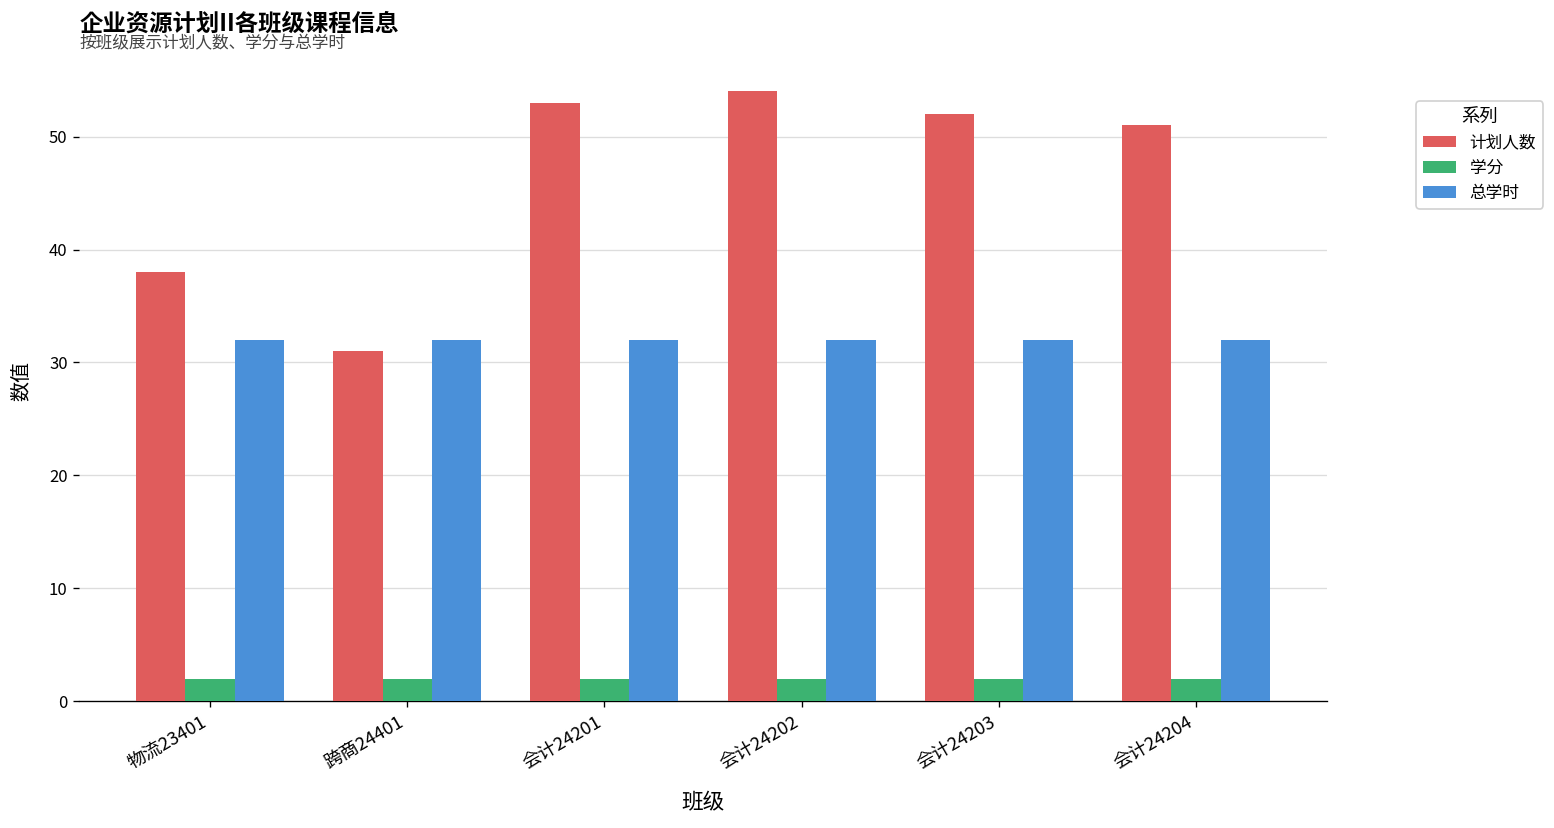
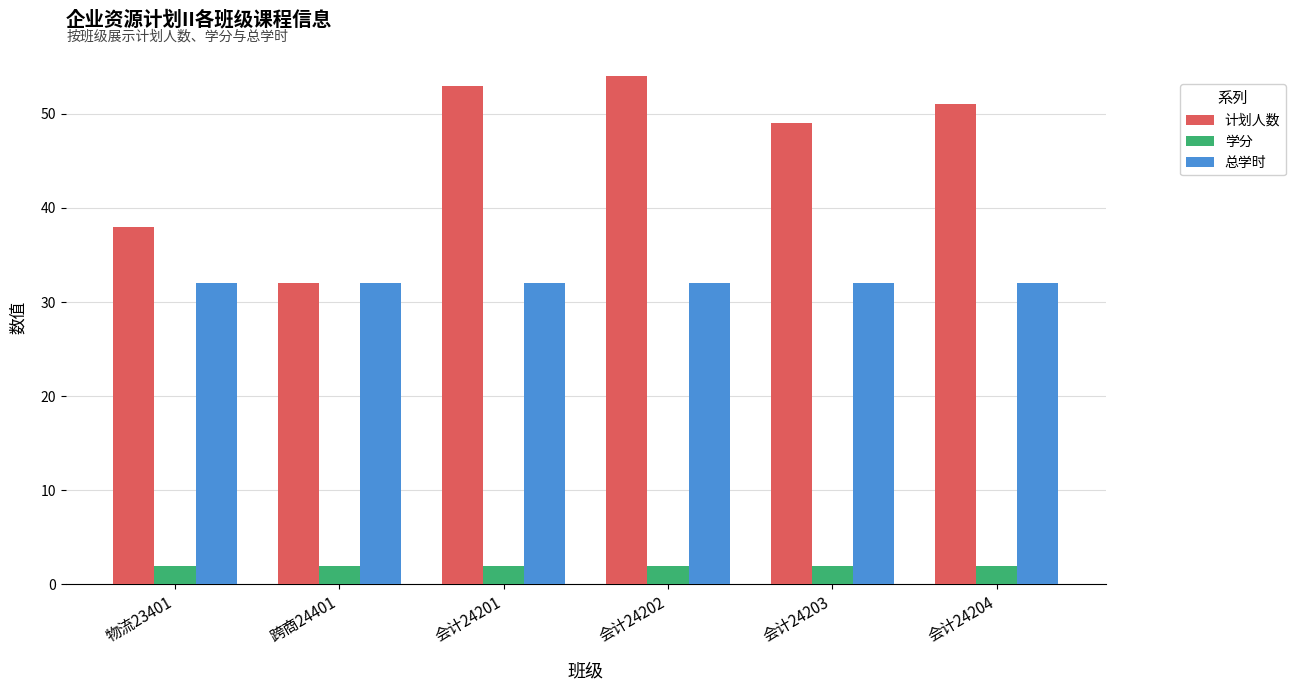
  {
    "计划人数": {
      "物流23401": 38,
-     "跨商24401": 31,
+     "跨商24401": 32,
      "会计24201": 53,
      "会计24202": 54,
-     "会计24203": 52,
+     "会计24203": 49,
      "会计24204": 51
    },
    "学分": {
      "物流23401": 2,
      "跨商24401": 2,
      "会计24201": 2,
      "会计24202": 2,
      "会计24203": 2,
      "会计24204": 2
    },
    "总学时": {
      "物流23401": 32,
      "跨商24401": 32,
      "会计24201": 32,
      "会计24202": 32,
      "会计24203": 32,
      "会计24204": 32
    }
  }
